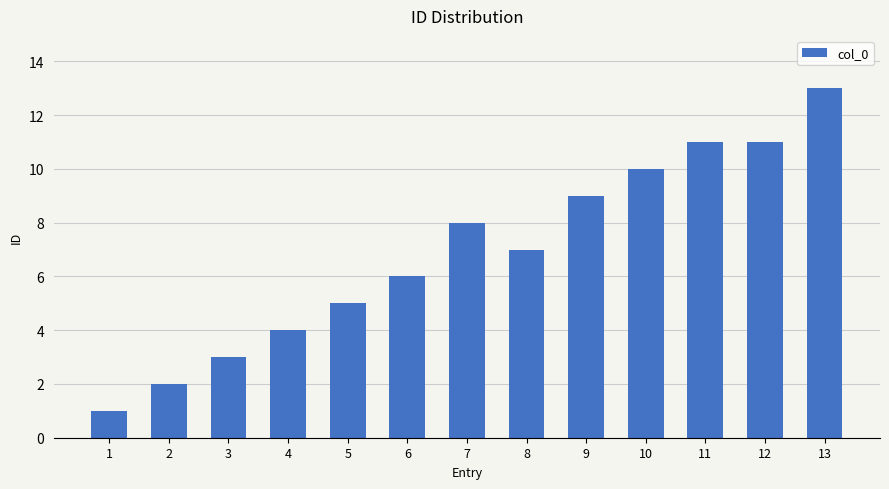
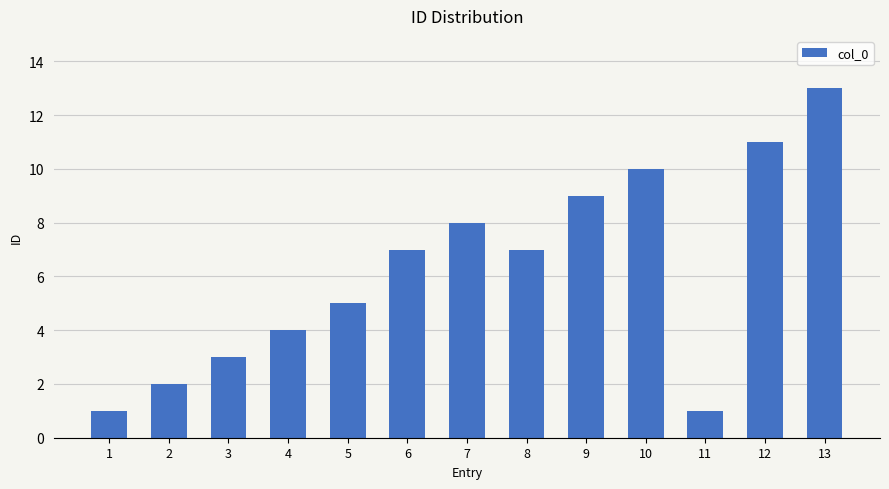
  {
    "1": 1,
    "2": 2,
    "3": 3,
    "4": 4,
    "5": 5,
-   "6": 6,
+   "6": 7,
    "7": 8,
    "8": 7,
    "9": 9,
    "10": 10,
-   "11": 11,
+   "11": 1,
    "12": 11,
    "13": 13
  }
